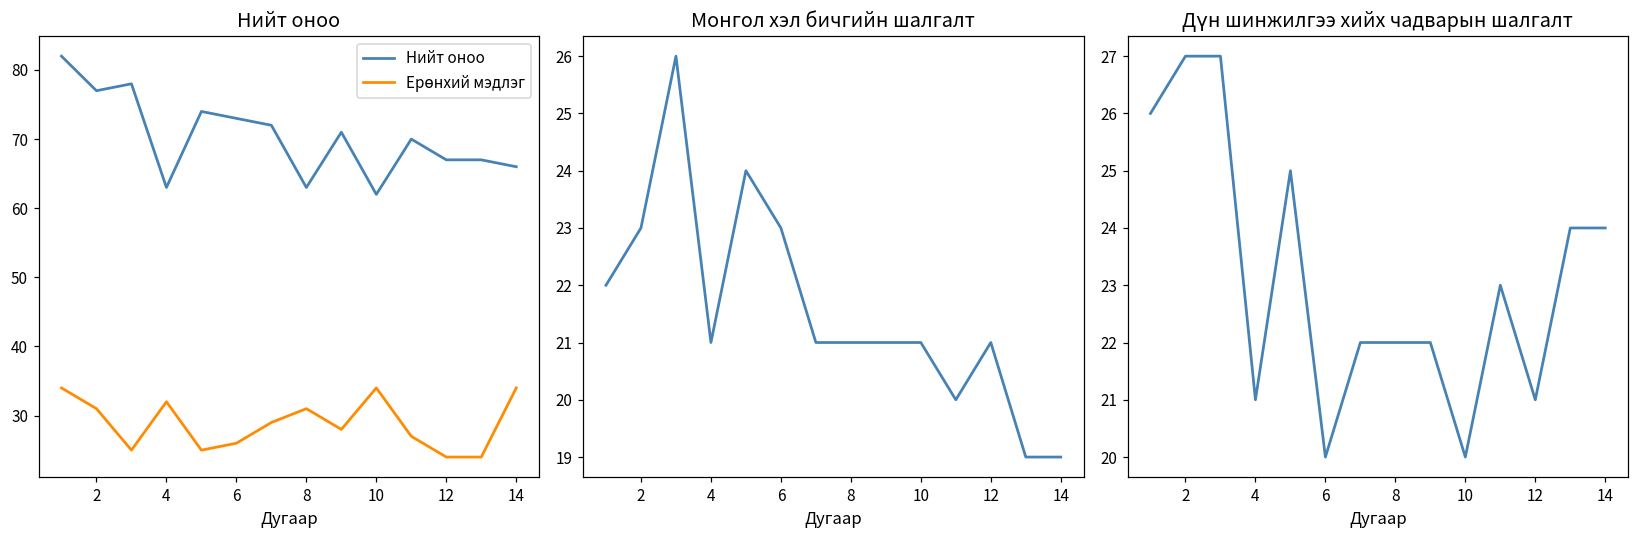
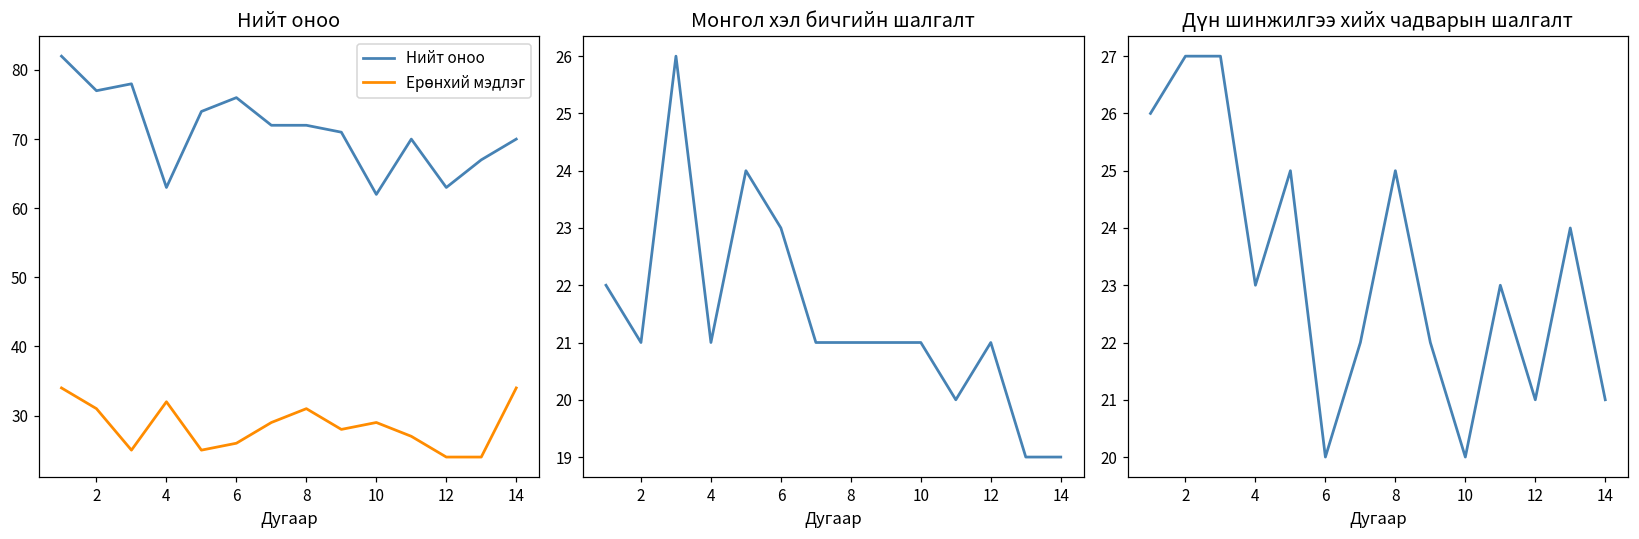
  {
    "Нийт оноо": {
      "Нийт оноо": {
        "2": 77,
        "4": 63,
-       "6": 73,
-       "8": 63,
+       "6": 76,
+       "8": 72,
        "10": 62,
-       "12": 67,
-       "14": 66
+       "12": 63,
+       "14": 70
      },
      "Ерөнхий мэдлэг": {
        "2": 31,
        "4": 32,
        "6": 26,
        "8": 31,
-       "10": 34,
+       "10": 29,
        "12": 24,
        "14": 34
      }
    },
    "Монгол хэл бичгийн шалгалт": {
-     "2": 23,
+     "2": 21,
      "4": 21,
      "6": 23,
      "8": 21,
      "10": 21,
      "12": 21,
      "14": 19
    },
    "Дүн шинжилгээ хийх чадварын шалгалт": {
      "2": 27,
-     "4": 21,
+     "4": 23,
      "6": 20,
-     "8": 22,
+     "8": 25,
      "10": 20,
      "12": 21,
-     "14": 24
+     "14": 21
    }
  }
